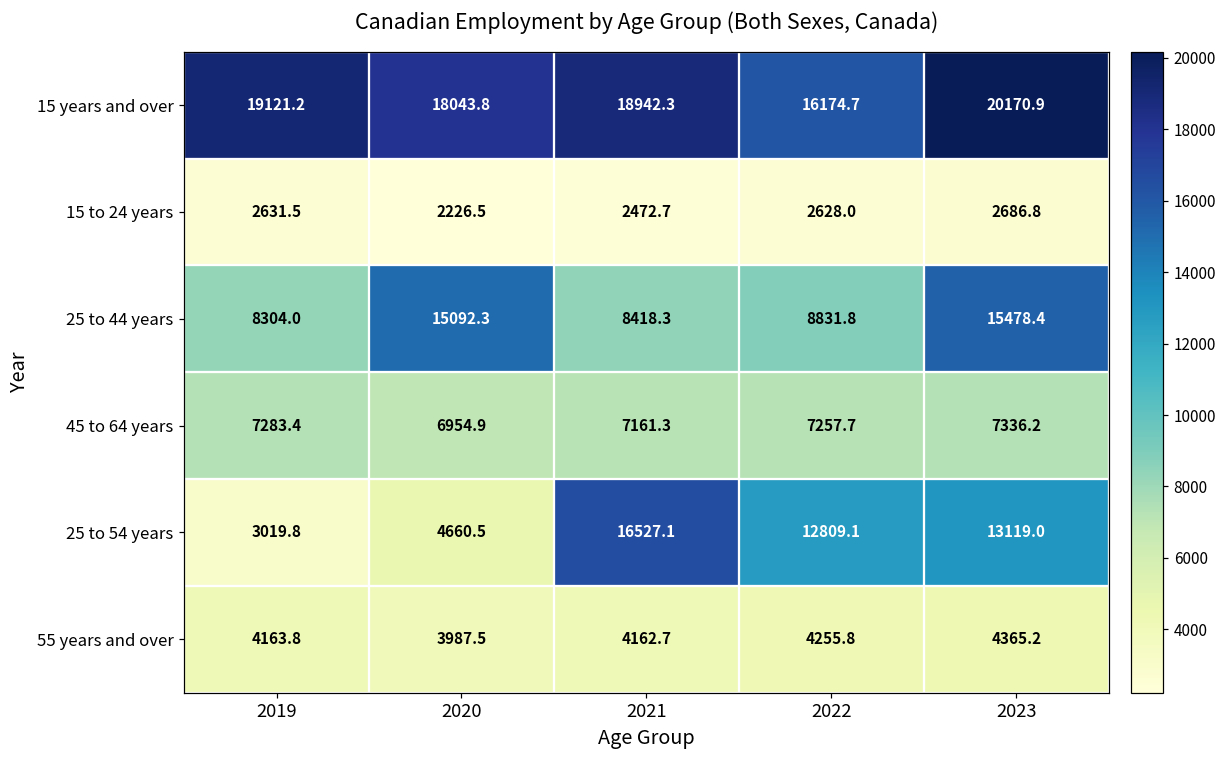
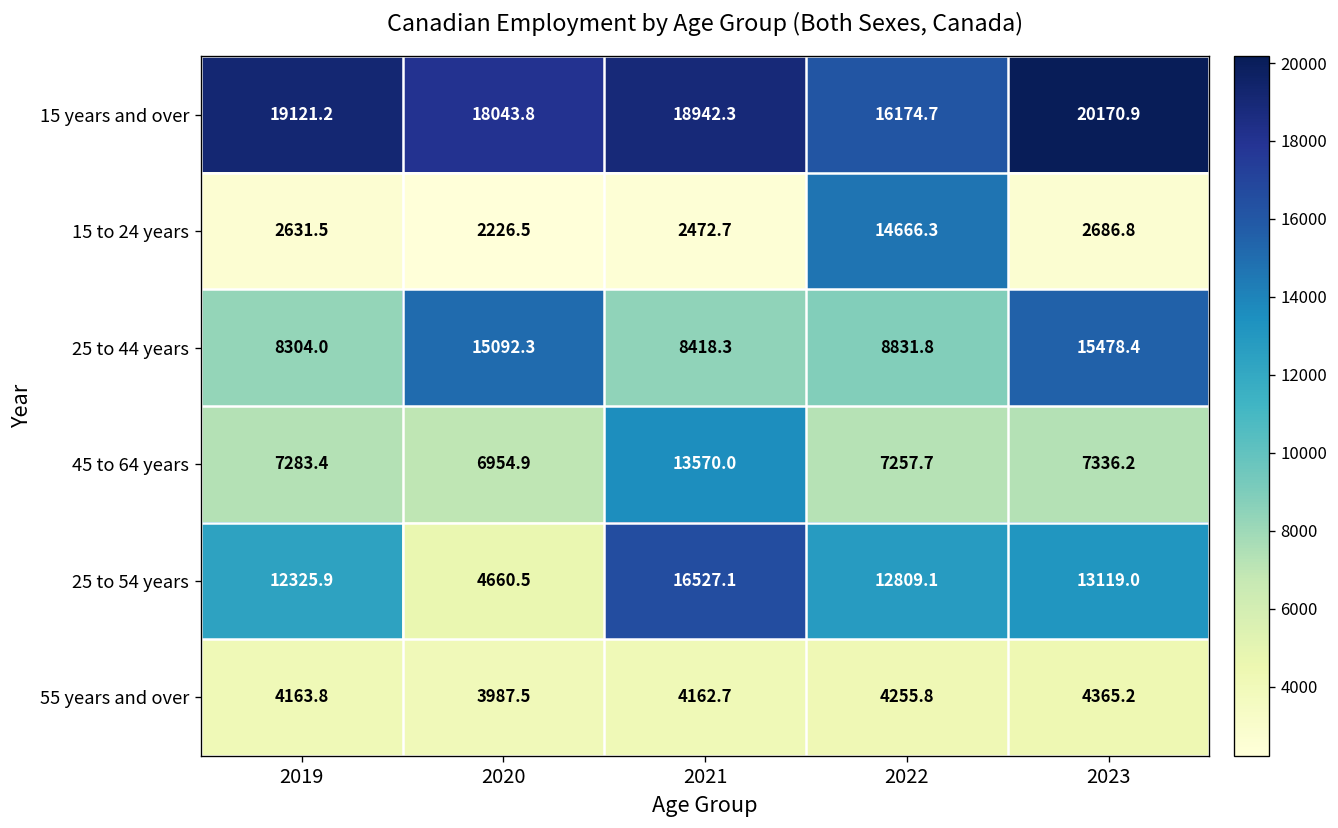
  {
    "15 years and over": {
      "2019": 19121.2,
      "2020": 18043.8,
      "2021": 18942.3,
      "2022": 16174.7,
      "2023": 20170.9
    },
    "15 to 24 years": {
      "2019": 2631.5,
      "2020": 2226.5,
      "2021": 2472.7,
-     "2022": 2628.0,
+     "2022": 14666.3,
      "2023": 2686.8
    },
    "25 to 44 years": {
      "2019": 8304.0,
      "2020": 15092.3,
      "2021": 8418.3,
      "2022": 8831.8,
      "2023": 15478.4
    },
    "45 to 64 years": {
      "2019": 7283.4,
      "2020": 6954.9,
-     "2021": 7161.3,
+     "2021": 13570.0,
      "2022": 7257.7,
      "2023": 7336.2
    },
    "25 to 54 years": {
-     "2019": 3019.8,
+     "2019": 12325.9,
      "2020": 4660.5,
      "2021": 16527.1,
      "2022": 12809.1,
      "2023": 13119.0
    },
    "55 years and over": {
      "2019": 4163.8,
      "2020": 3987.5,
      "2021": 4162.7,
      "2022": 4255.8,
      "2023": 4365.2
    }
  }
